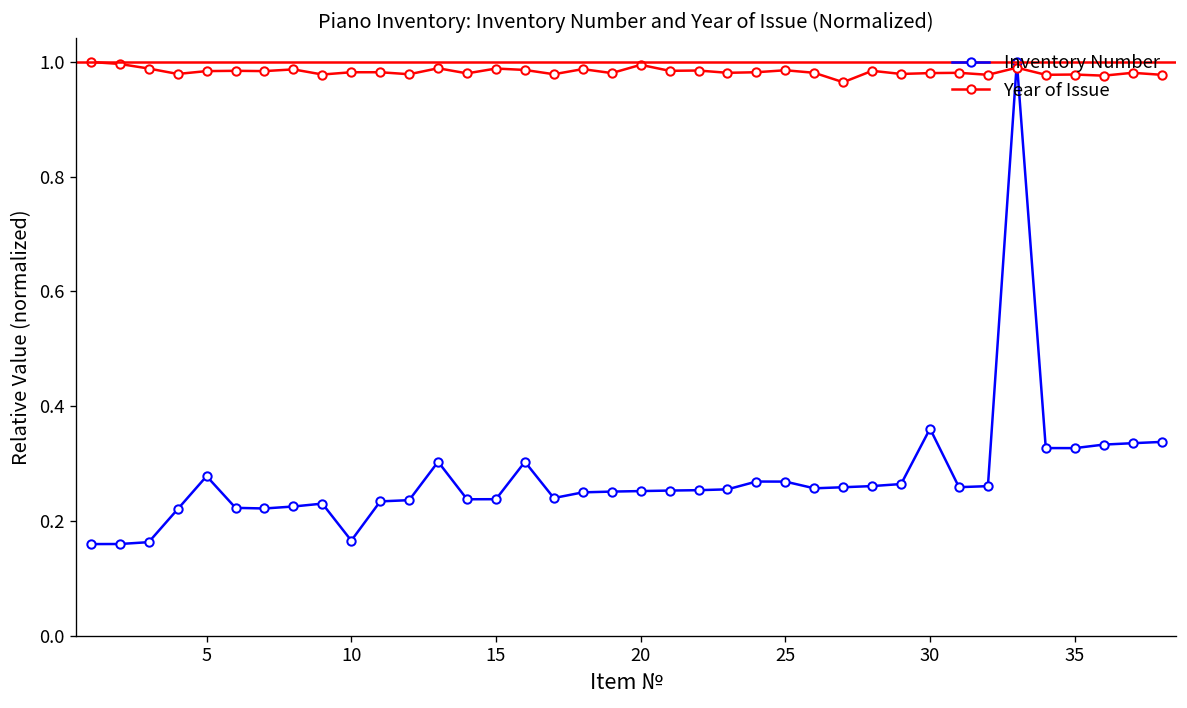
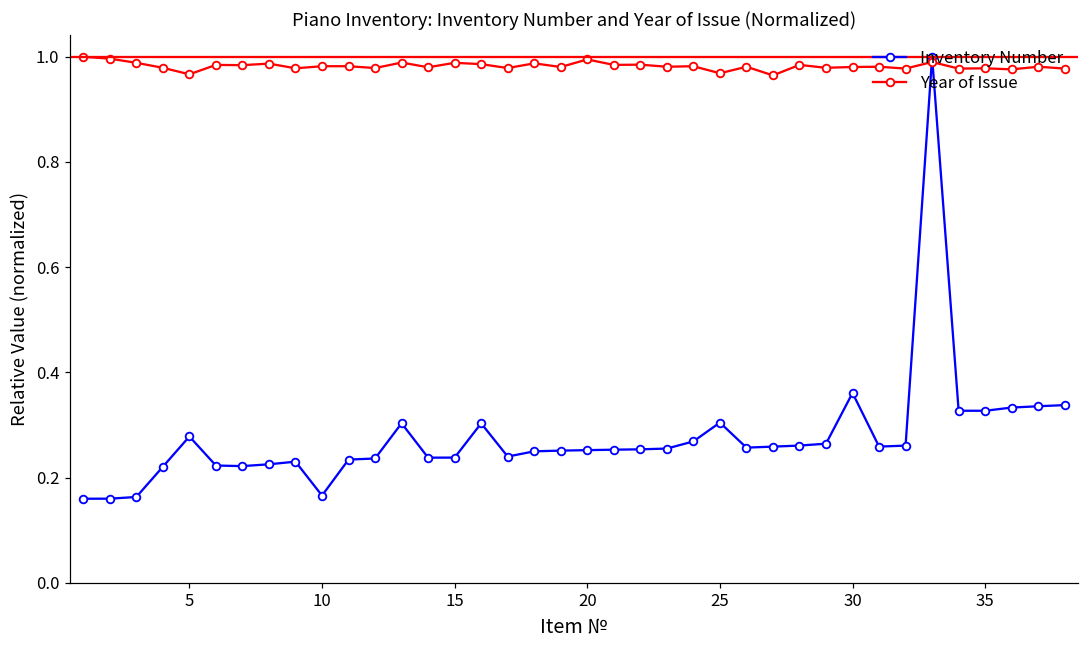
  {
    "Inventory Number": {
      "5": 0.28,
      "10": 0.17,
      "15": 0.24,
      "20": 0.25,
-     "25": 0.27,
+     "25": 0.30,
      "30": 0.36,
      "35": 0.33
    },
    "Year of Issue": {
-     "5": 0.98,
+     "5": 0.97,
      "10": 0.98,
      "15": 0.99,
      "20": 1.00,
-     "25": 0.99,
+     "25": 0.97,
      "30": 0.98,
      "35": 0.98
    }
  }
